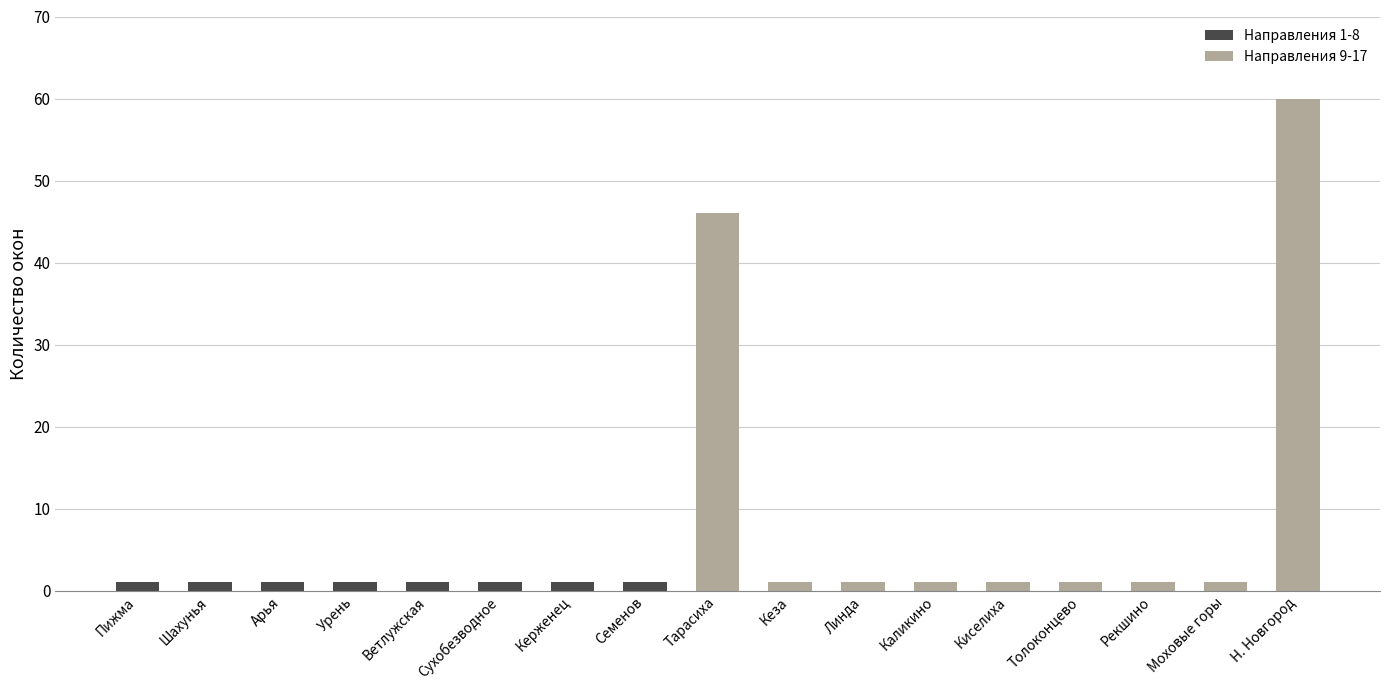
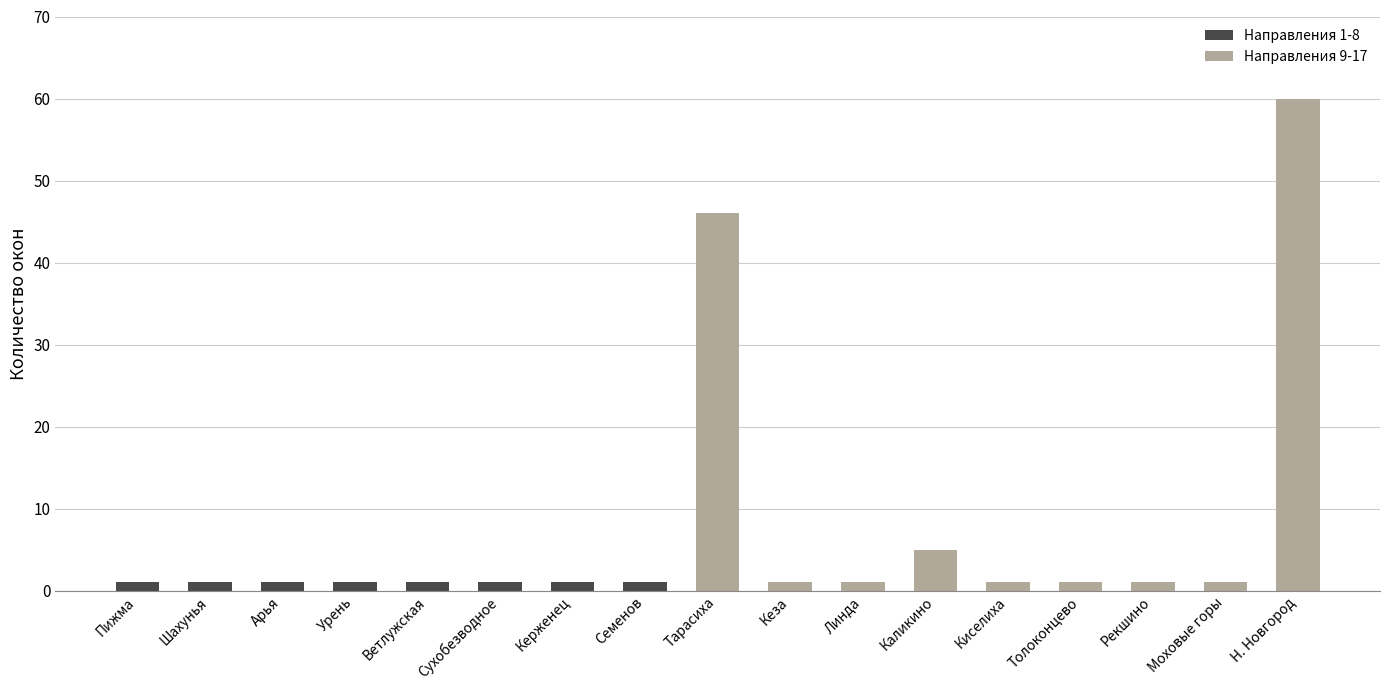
  {
    "Пижма": 1,
    "Шахунья": 1,
    "Арья": 1,
    "Урень": 1,
    "Ветлужская": 1,
    "Сухобезводное": 1,
    "Керженец": 1,
    "Семенов": 1,
    "Тарасиха": 46,
    "Кеза": 1,
    "Линда": 1,
-   "Каликино": 1,
+   "Каликино": 5,
    "Киселиха": 1,
    "Толоконцево": 1,
    "Рекшино": 1,
    "Моховые горы": 1,
    "Н. Новгород": 60
  }
